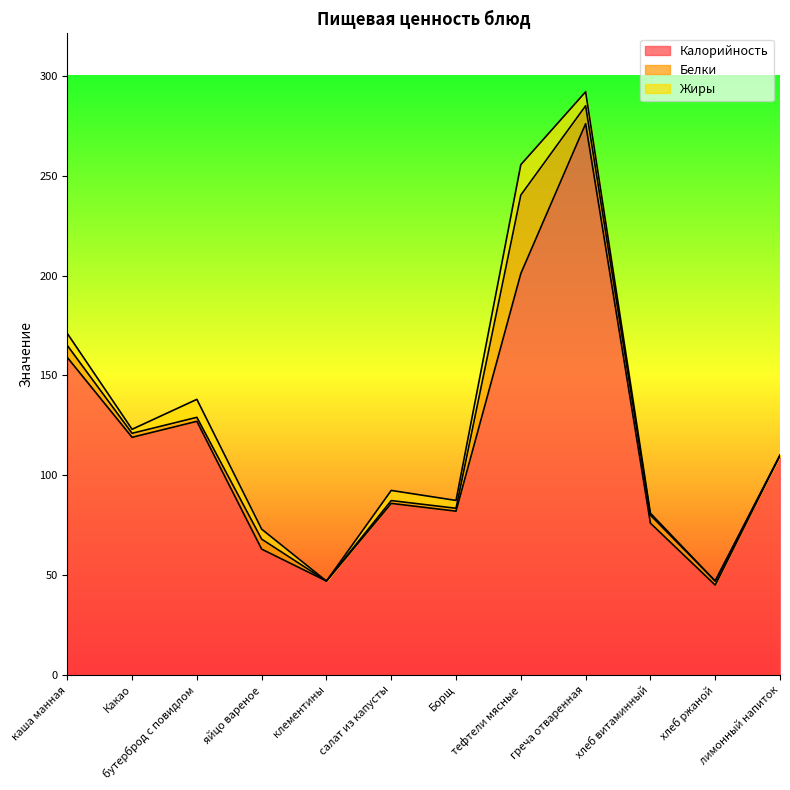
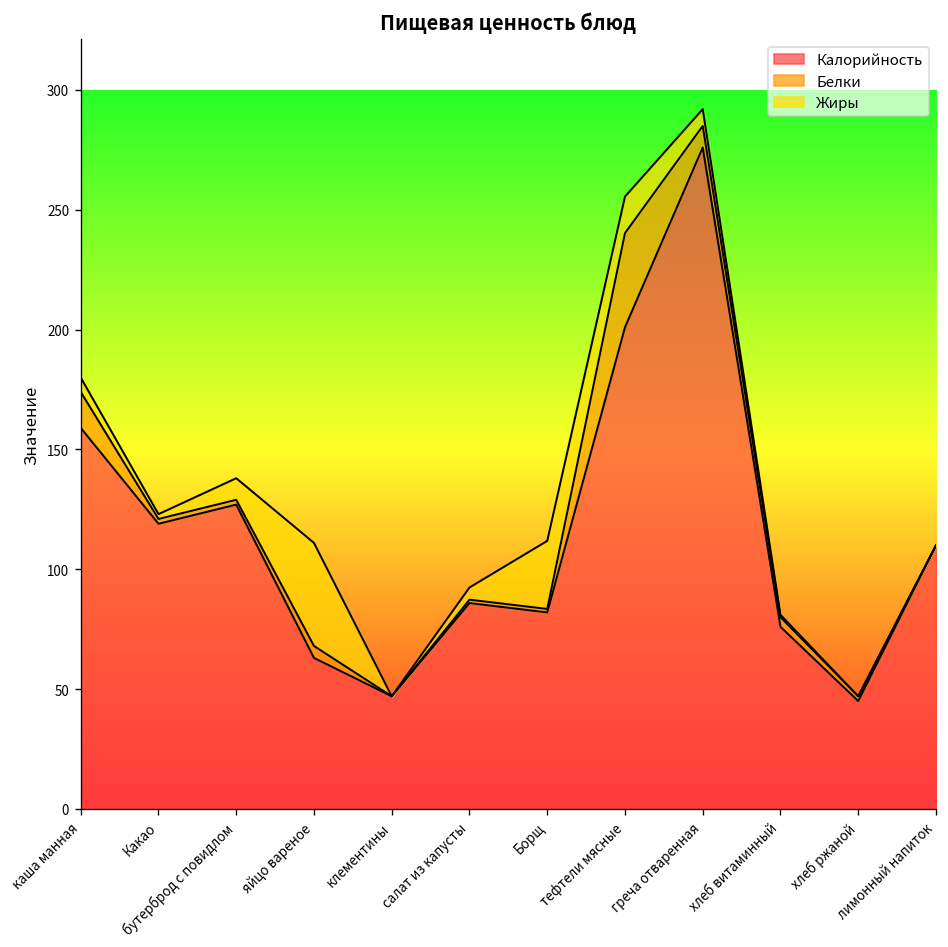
  {
    "Калорийность": {
      "каша манная": 159,
      "Какао": 119,
      "бутерброд с повидлом": 127,
      "яйцо вареное": 63,
      "салат из капусты": 86,
      "Борщ": 82,
      "тефтели мясные": 201,
      "греча отваренная": 276,
      "хлеб витаминный": 76,
      "хлеб ржаной": 45
    },
    "Белки": {
-     "каша манная": 6,
+     "каша манная": 15,
      "Какао": 2,
      "бутерброд с повидлом": 2,
      "яйцо вареное": 5,
      "салат из капусты": 1,
      "Борщ": 1,
      "тефтели мясные": 39,
      "греча отваренная": 9
    },
    "Жиры": {
      "каша манная": 6,
      "Какао": 2,
      "бутерброд с повидлом": 9,
-     "яйцо вареное": 5,
+     "яйцо вареное": 43,
      "салат из капусты": 5,
-     "Борщ": 4,
+     "Борщ": 28,
      "тефтели мясные": 15,
      "греча отваренная": 7
    }
  }
